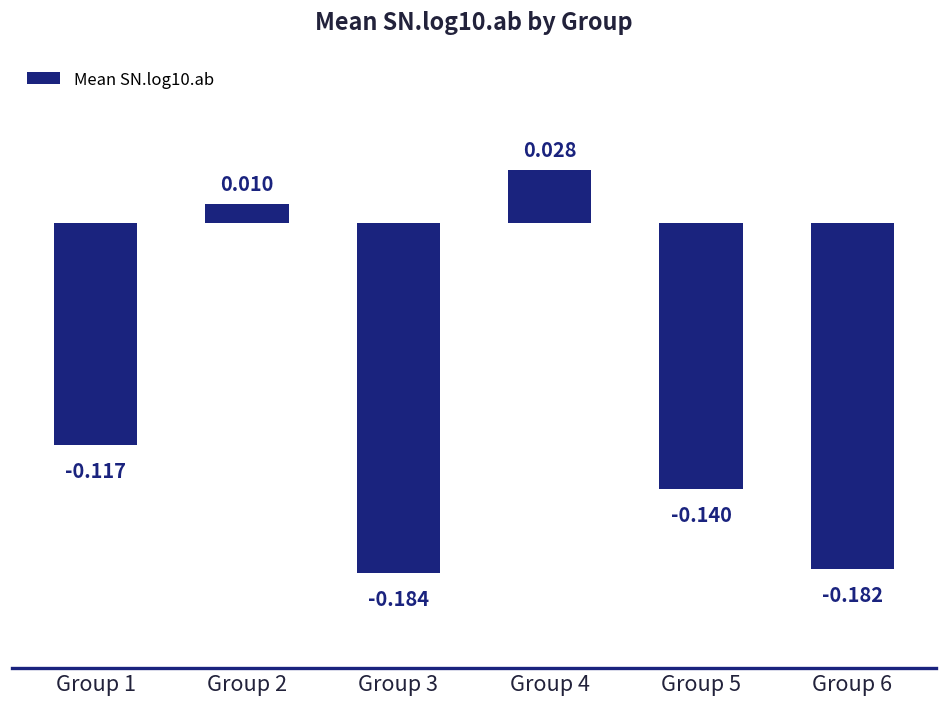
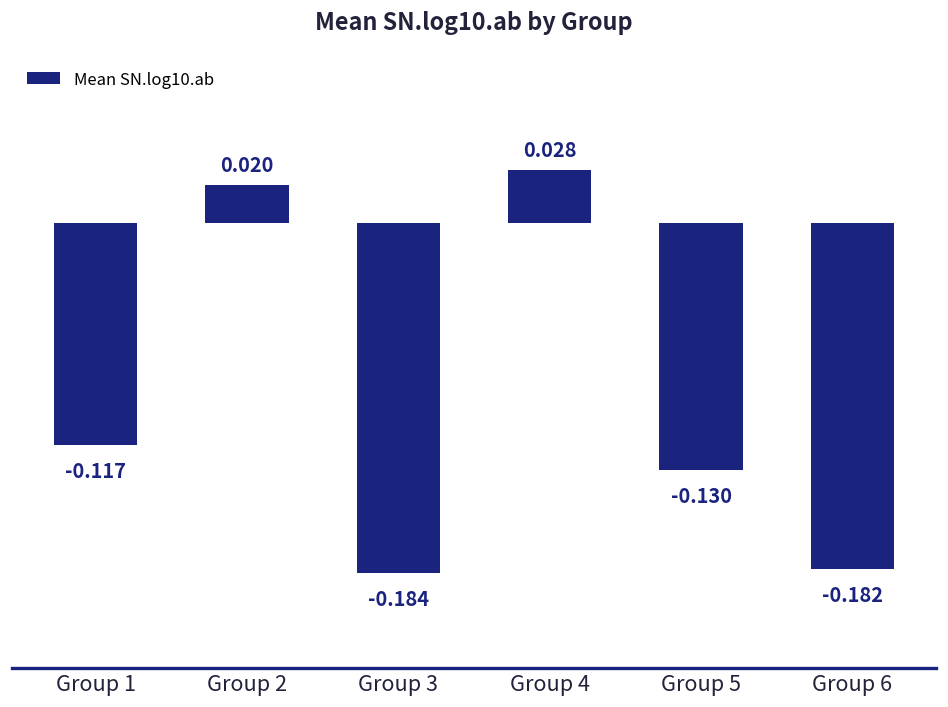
  {
    "Group 1": -0.117,
-   "Group 2": 0.010,
+   "Group 2": 0.020,
    "Group 3": -0.184,
    "Group 4": 0.028,
-   "Group 5": -0.140,
+   "Group 5": -0.130,
    "Group 6": -0.182
  }
